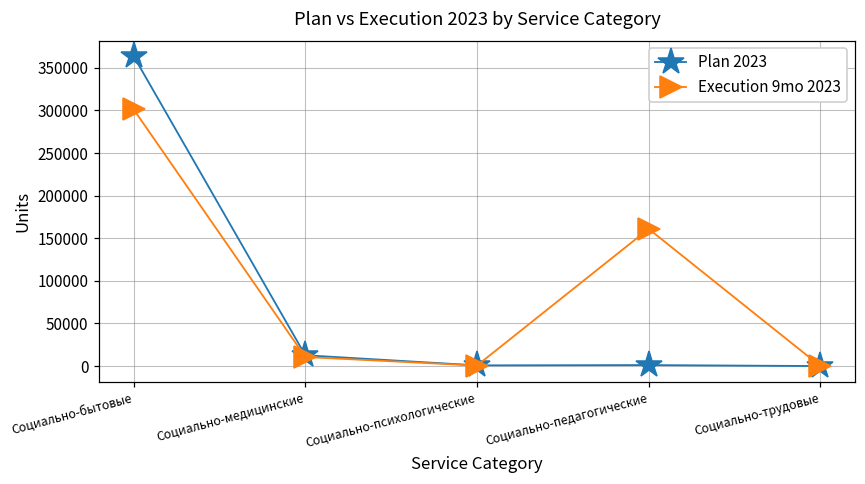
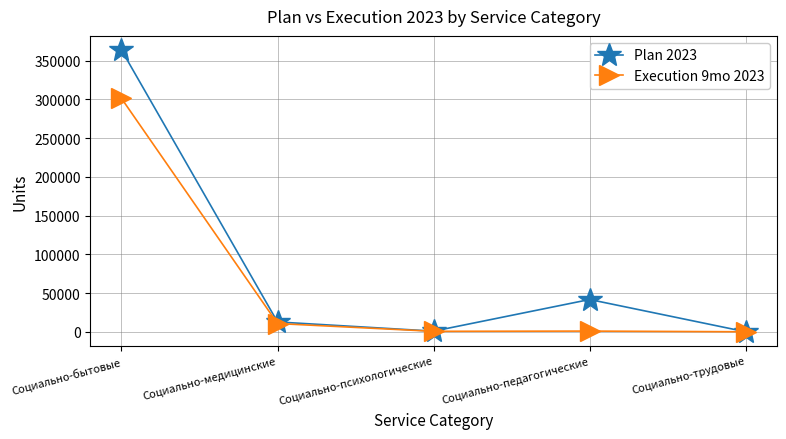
  {
    "Plan 2023": {
      "Социально-бытовые": 360000,
-     "Социально-педагогические": 0
+     "Социально-педагогические": 40000
    },
    "Execution 9mo 2023": {
      "Социально-бытовые": 300000,
-     "Социально-педагогические": 160000
+     "Социально-педагогические": 0
    }
  }
